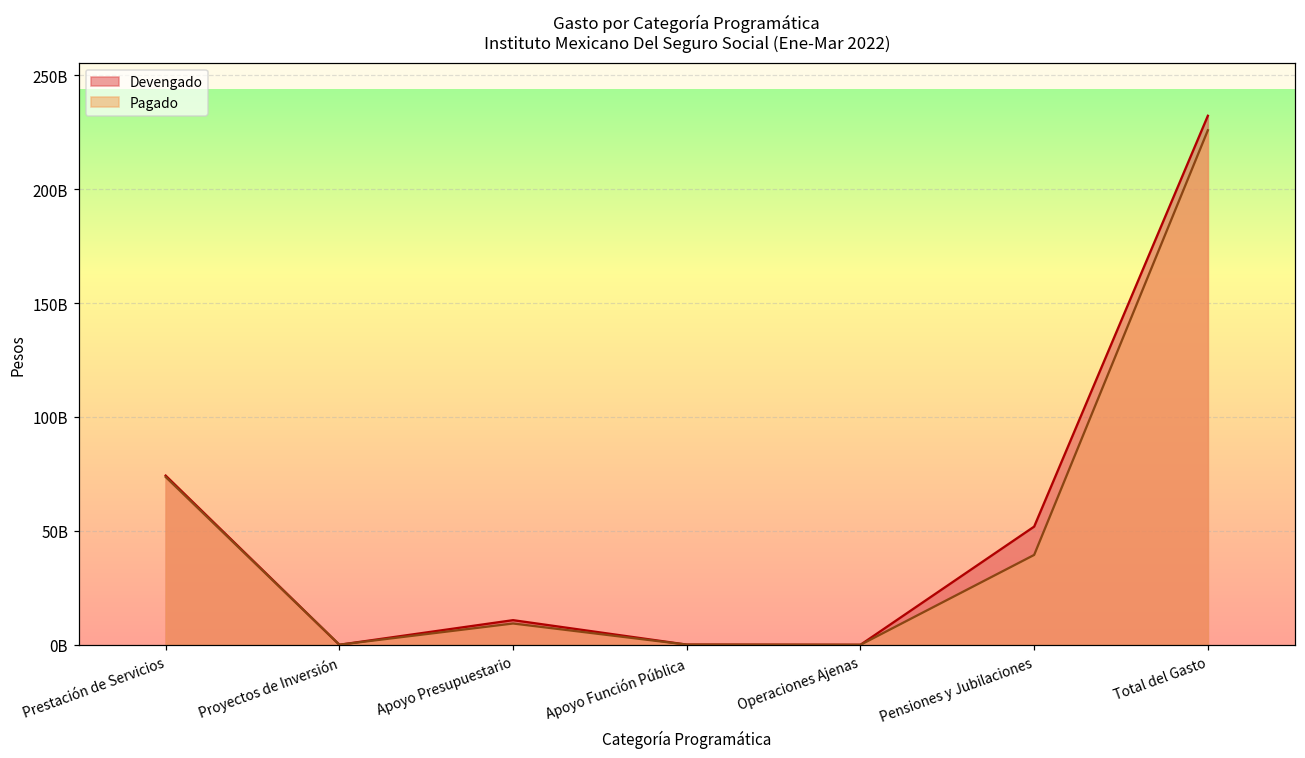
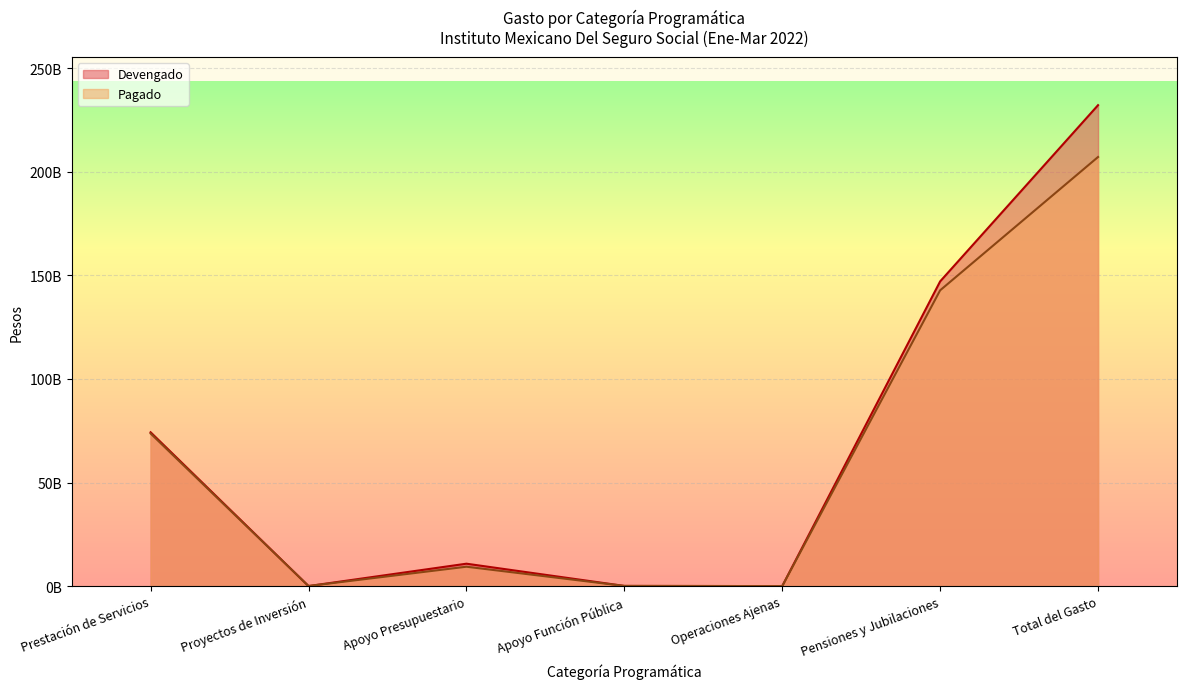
  {
    "Devengado": {
      "Apoyo Presupuestario": 11000000000,
-     "Pensiones y Jubilaciones": 52000000000,
+     "Pensiones y Jubilaciones": 147000000000,
      "Total del Gasto": 232000000000
    },
    "Pagado": {
      "Apoyo Presupuestario": 9000000000,
-     "Pensiones y Jubilaciones": 39000000000,
-     "Total del Gasto": 226000000000
+     "Pensiones y Jubilaciones": 143000000000,
+     "Total del Gasto": 207000000000
    }
  }
